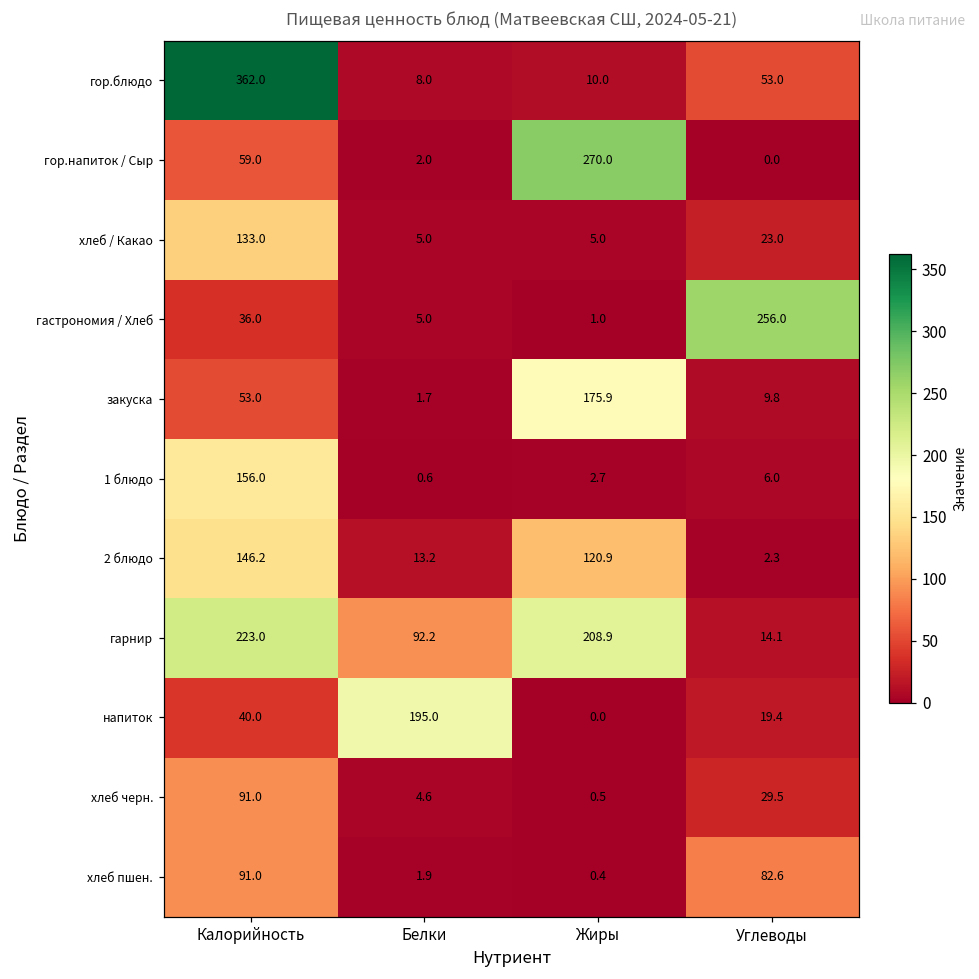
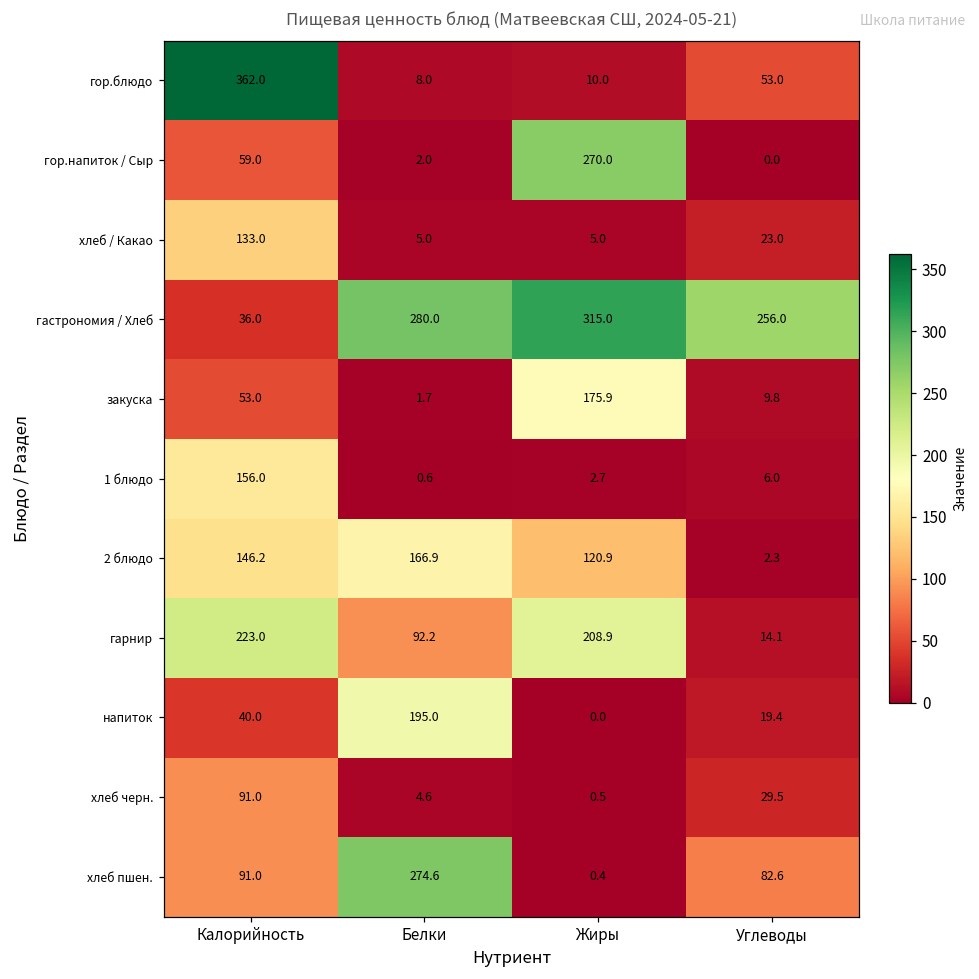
  {
    "гор.блюдо": {
      "Калорийность": 362.0,
      "Белки": 8.0,
      "Жиры": 10.0,
      "Углеводы": 53.0
    },
    "гор.напиток / Сыр": {
      "Калорийность": 59.0,
      "Белки": 2.0,
      "Жиры": 270.0,
      "Углеводы": 0.0
    },
    "хлеб / Какао": {
      "Калорийность": 133.0,
      "Белки": 5.0,
      "Жиры": 5.0,
      "Углеводы": 23.0
    },
    "гастрономия / Хлеб": {
      "Калорийность": 36.0,
-     "Белки": 5.0,
-     "Жиры": 1.0,
+     "Белки": 280.0,
+     "Жиры": 315.0,
      "Углеводы": 256.0
    },
    "закуска": {
      "Калорийность": 53.0,
      "Белки": 1.7,
      "Жиры": 175.9,
      "Углеводы": 9.8
    },
    "1 блюдо": {
      "Калорийность": 156.0,
      "Белки": 0.6,
      "Жиры": 2.7,
      "Углеводы": 6.0
    },
    "2 блюдо": {
      "Калорийность": 146.2,
-     "Белки": 13.2,
+     "Белки": 166.9,
      "Жиры": 120.9,
      "Углеводы": 2.3
    },
    "гарнир": {
      "Калорийность": 223.0,
      "Белки": 92.2,
      "Жиры": 208.9,
      "Углеводы": 14.1
    },
    "напиток": {
      "Калорийность": 40.0,
      "Белки": 195.0,
      "Жиры": 0.0,
      "Углеводы": 19.4
    },
    "хлеб черн.": {
      "Калорийность": 91.0,
      "Белки": 4.6,
      "Жиры": 0.5,
      "Углеводы": 29.5
    },
    "хлеб пшен.": {
      "Калорийность": 91.0,
-     "Белки": 1.9,
+     "Белки": 274.6,
      "Жиры": 0.4,
      "Углеводы": 82.6
    }
  }
